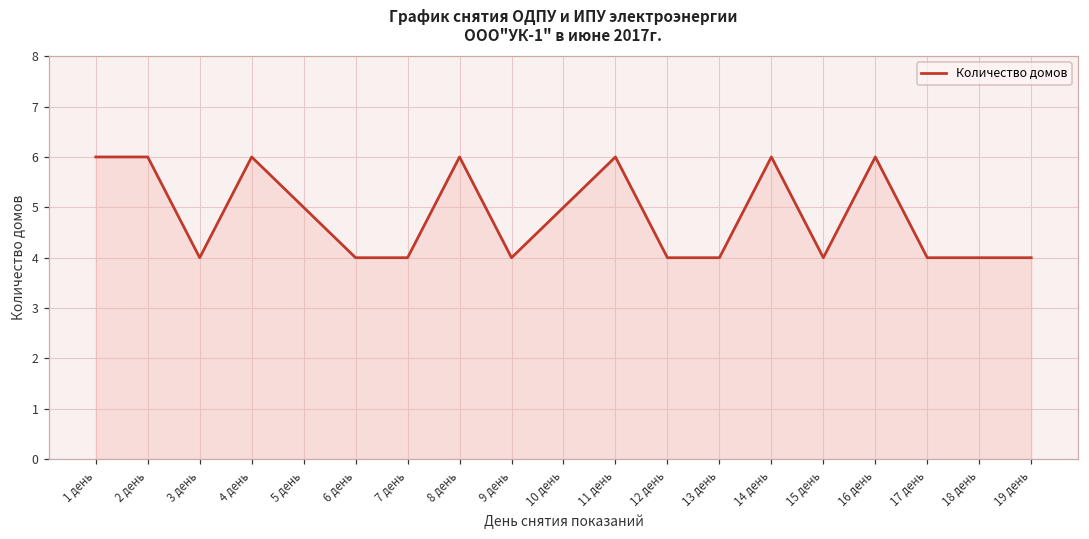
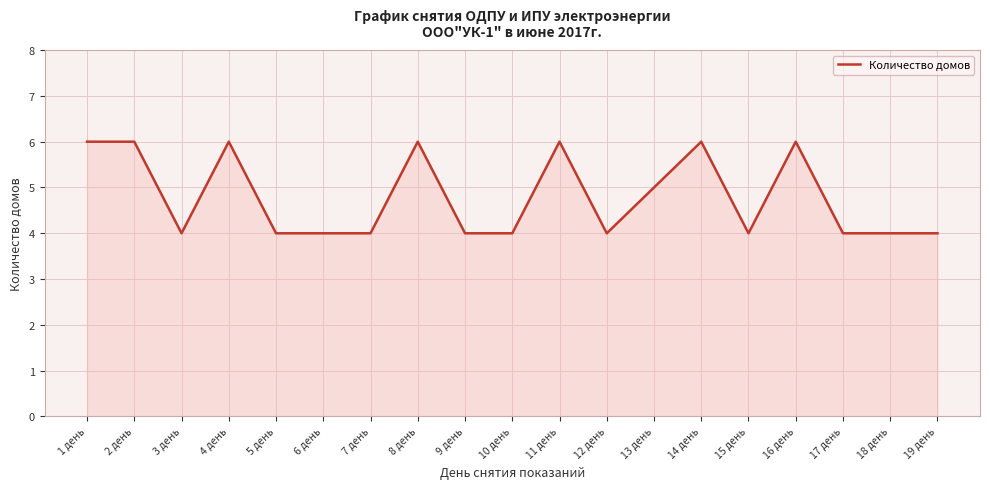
  {
    "1 день": 6,
    "2 день": 6,
    "3 день": 4,
    "4 день": 6,
-   "5 день": 5,
+   "5 день": 4,
    "6 день": 4,
    "7 день": 4,
    "8 день": 6,
    "9 день": 4,
-   "10 день": 5,
+   "10 день": 4,
    "11 день": 6,
    "12 день": 4,
-   "13 день": 4,
+   "13 день": 5,
    "14 день": 6,
    "15 день": 4,
    "16 день": 6,
    "17 день": 4,
    "18 день": 4,
    "19 день": 4
  }
